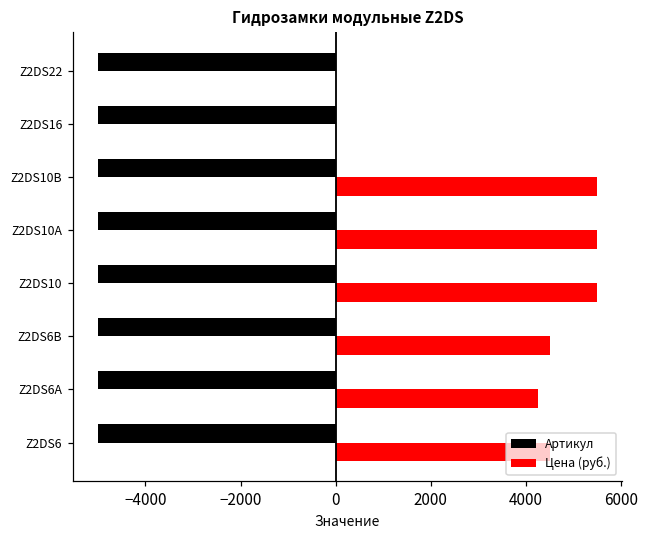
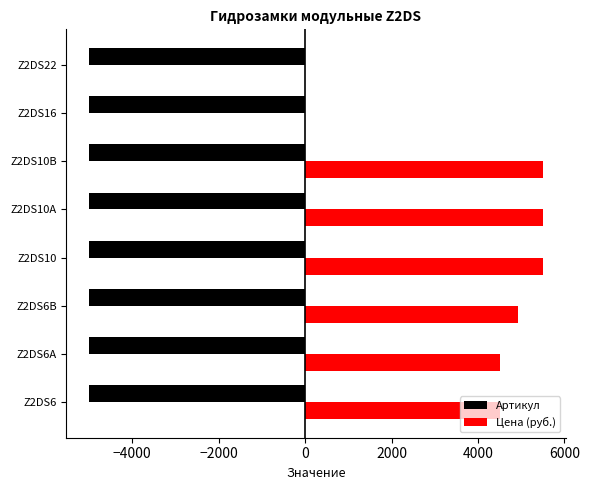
  {
    "Артикул": {
      "Z2DS22": -5000,
      "Z2DS16": -5000,
      "Z2DS10B": -5000,
      "Z2DS10A": -5000,
      "Z2DS10": -5000,
      "Z2DS6B": -5000,
      "Z2DS6A": -5000,
      "Z2DS6": -5000
    },
    "Цена (руб.)": {
      "Z2DS22": 0,
      "Z2DS16": 0,
      "Z2DS10B": 5500,
      "Z2DS10A": 5500,
      "Z2DS10": 5500,
-     "Z2DS6B": 4500,
-     "Z2DS6A": 4200
+     "Z2DS6B": 4900,
+     "Z2DS6A": 4500
    }
  }
